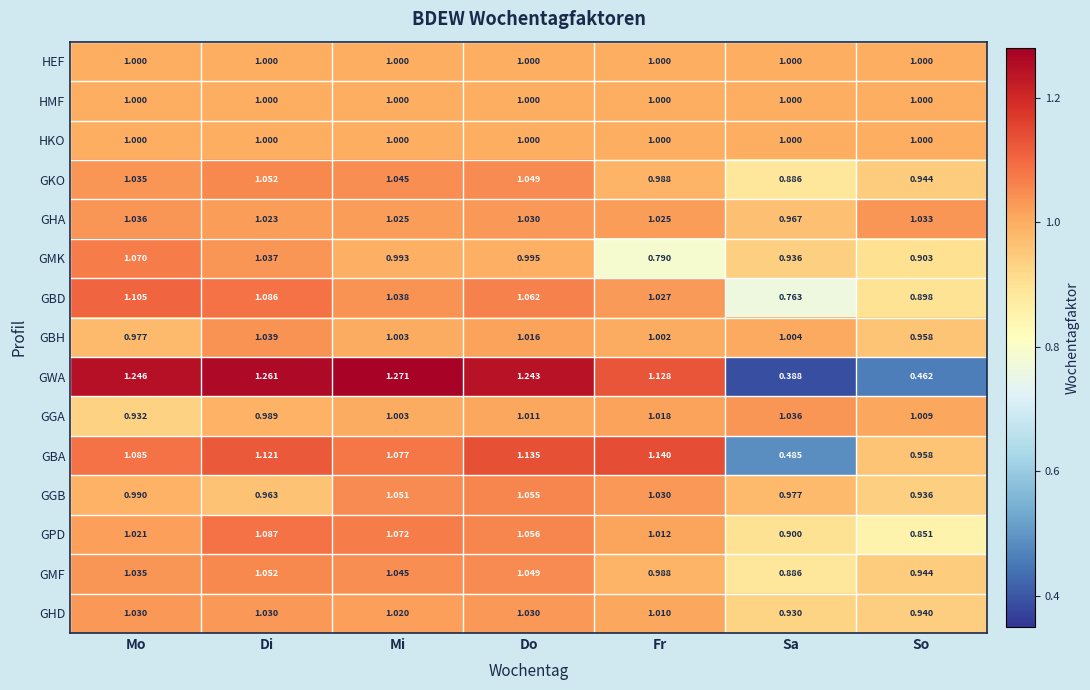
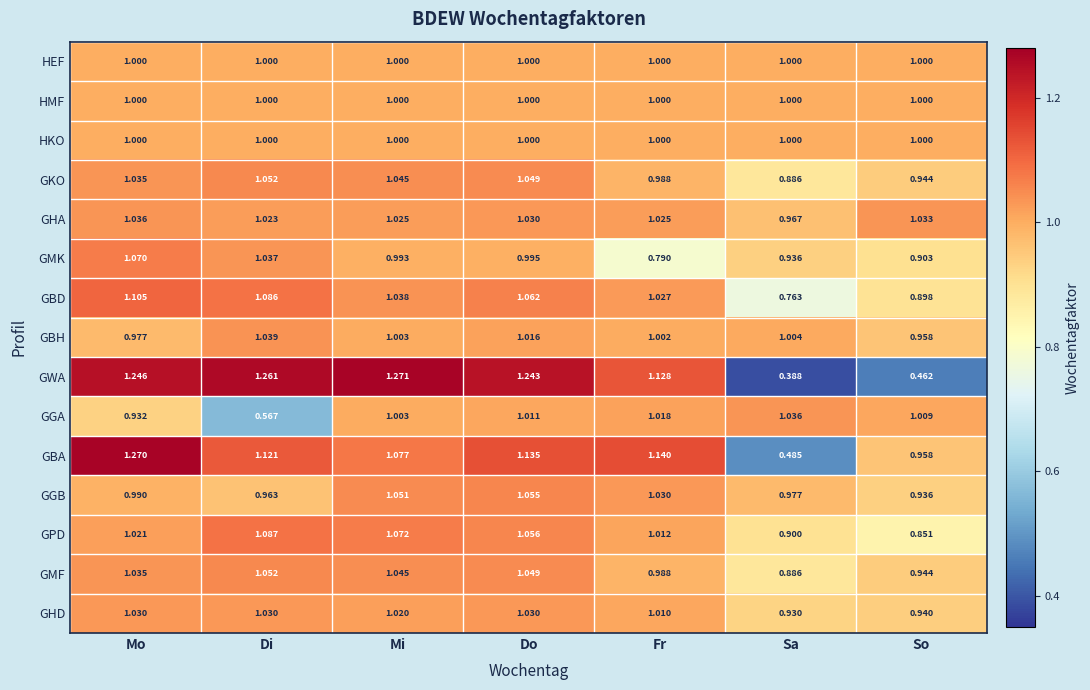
  {
    "HEF": {
      "Mo": 1.000,
      "Di": 1.000,
      "Mi": 1.000,
      "Do": 1.000,
      "Fr": 1.000,
      "Sa": 1.000,
      "So": 1.000
    },
    "HMF": {
      "Mo": 1.000,
      "Di": 1.000,
      "Mi": 1.000,
      "Do": 1.000,
      "Fr": 1.000,
      "Sa": 1.000,
      "So": 1.000
    },
    "HKO": {
      "Mo": 1.000,
      "Di": 1.000,
      "Mi": 1.000,
      "Do": 1.000,
      "Fr": 1.000,
      "Sa": 1.000,
      "So": 1.000
    },
    "GKO": {
      "Mo": 1.035,
      "Di": 1.052,
      "Mi": 1.045,
      "Do": 1.049,
      "Fr": 0.988,
      "Sa": 0.886,
      "So": 0.944
    },
    "GHA": {
      "Mo": 1.036,
      "Di": 1.023,
      "Mi": 1.025,
      "Do": 1.030,
      "Fr": 1.025,
      "Sa": 0.967,
      "So": 1.033
    },
    "GMK": {
      "Mo": 1.070,
      "Di": 1.037,
      "Mi": 0.993,
      "Do": 0.995,
      "Fr": 0.790,
      "Sa": 0.936,
      "So": 0.903
    },
    "GBD": {
      "Mo": 1.105,
      "Di": 1.086,
      "Mi": 1.038,
      "Do": 1.062,
      "Fr": 1.027,
      "Sa": 0.763,
      "So": 0.898
    },
    "GBH": {
      "Mo": 0.977,
      "Di": 1.039,
      "Mi": 1.003,
      "Do": 1.016,
      "Fr": 1.002,
      "Sa": 1.004,
      "So": 0.958
    },
    "GWA": {
      "Mo": 1.246,
      "Di": 1.261,
      "Mi": 1.271,
      "Do": 1.243,
      "Fr": 1.128,
      "Sa": 0.388,
      "So": 0.462
    },
    "GGA": {
      "Mo": 0.932,
-     "Di": 0.989,
+     "Di": 0.567,
      "Mi": 1.003,
      "Do": 1.011,
      "Fr": 1.018,
      "Sa": 1.036,
      "So": 1.009
    },
    "GBA": {
-     "Mo": 1.085,
+     "Mo": 1.270,
      "Di": 1.121,
      "Mi": 1.077,
      "Do": 1.135,
      "Fr": 1.140,
      "Sa": 0.485,
      "So": 0.958
    },
    "GGB": {
      "Mo": 0.990,
      "Di": 0.963,
      "Mi": 1.051,
      "Do": 1.055,
      "Fr": 1.030,
      "Sa": 0.977,
      "So": 0.936
    },
    "GPD": {
      "Mo": 1.021,
      "Di": 1.087,
      "Mi": 1.072,
      "Do": 1.056,
      "Fr": 1.012,
      "Sa": 0.900,
      "So": 0.851
    },
    "GMF": {
      "Mo": 1.035,
      "Di": 1.052,
      "Mi": 1.045,
      "Do": 1.049,
      "Fr": 0.988,
      "Sa": 0.886,
      "So": 0.944
    },
    "GHD": {
      "Mo": 1.030,
      "Di": 1.030,
      "Mi": 1.020,
      "Do": 1.030,
      "Fr": 1.010,
      "Sa": 0.930,
      "So": 0.940
    }
  }
